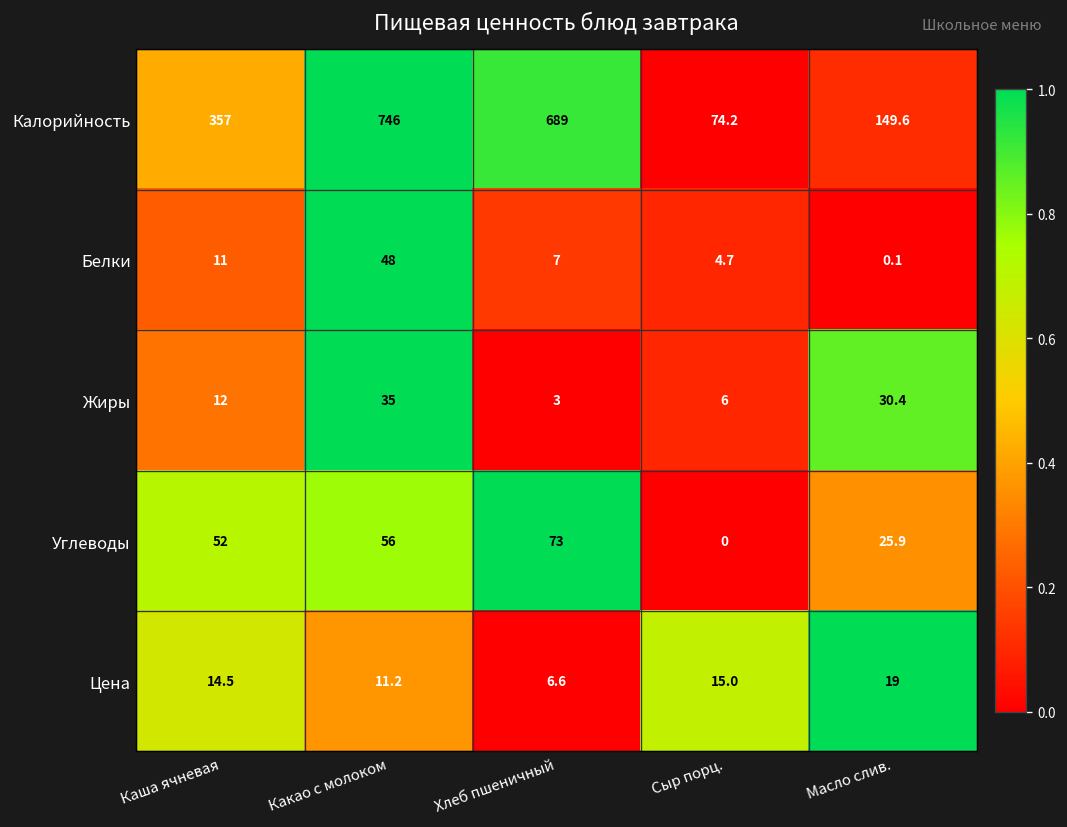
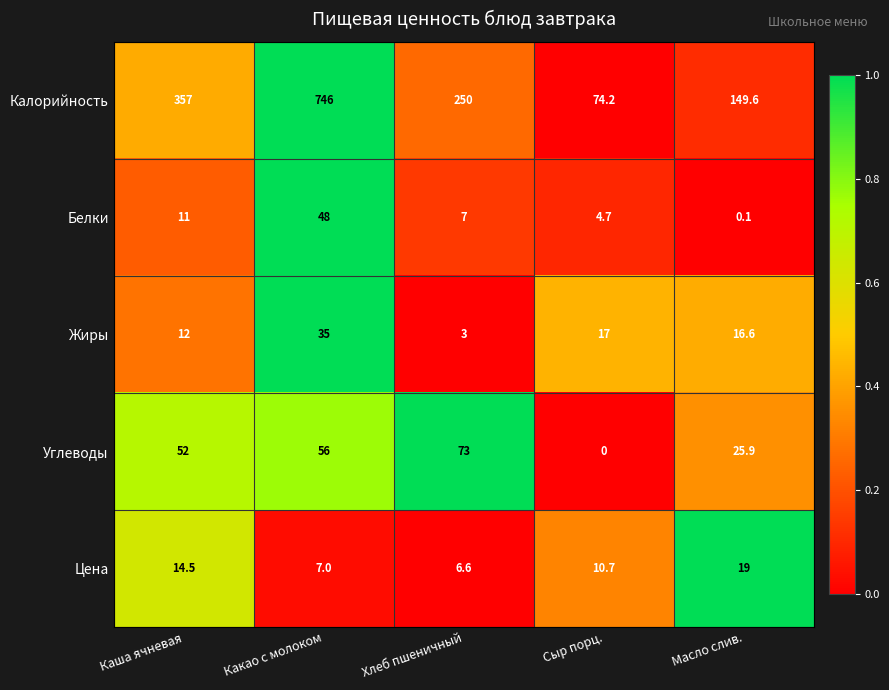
  {
    "Калорийность": {
      "Каша ячневая": 357,
      "Какао с молоком": 746,
-     "Хлеб пшеничный": 689,
+     "Хлеб пшеничный": 250,
      "Сыр порц.": 74.2,
      "Масло слив.": 149.6
    },
    "Белки": {
      "Каша ячневая": 11,
      "Какао с молоком": 48,
      "Хлеб пшеничный": 7,
      "Сыр порц.": 4.7,
      "Масло слив.": 0.1
    },
    "Жиры": {
      "Каша ячневая": 12,
      "Какао с молоком": 35,
      "Хлеб пшеничный": 3,
-     "Сыр порц.": 6,
-     "Масло слив.": 30.4
+     "Сыр порц.": 17,
+     "Масло слив.": 16.6
    },
    "Углеводы": {
      "Каша ячневая": 52,
      "Какао с молоком": 56,
      "Хлеб пшеничный": 73,
      "Сыр порц.": 0,
      "Масло слив.": 25.9
    },
    "Цена": {
      "Каша ячневая": 14.5,
-     "Какао с молоком": 11.2,
+     "Какао с молоком": 7.0,
      "Хлеб пшеничный": 6.6,
-     "Сыр порц.": 15.0,
+     "Сыр порц.": 10.7,
      "Масло слив.": 19
    }
  }
